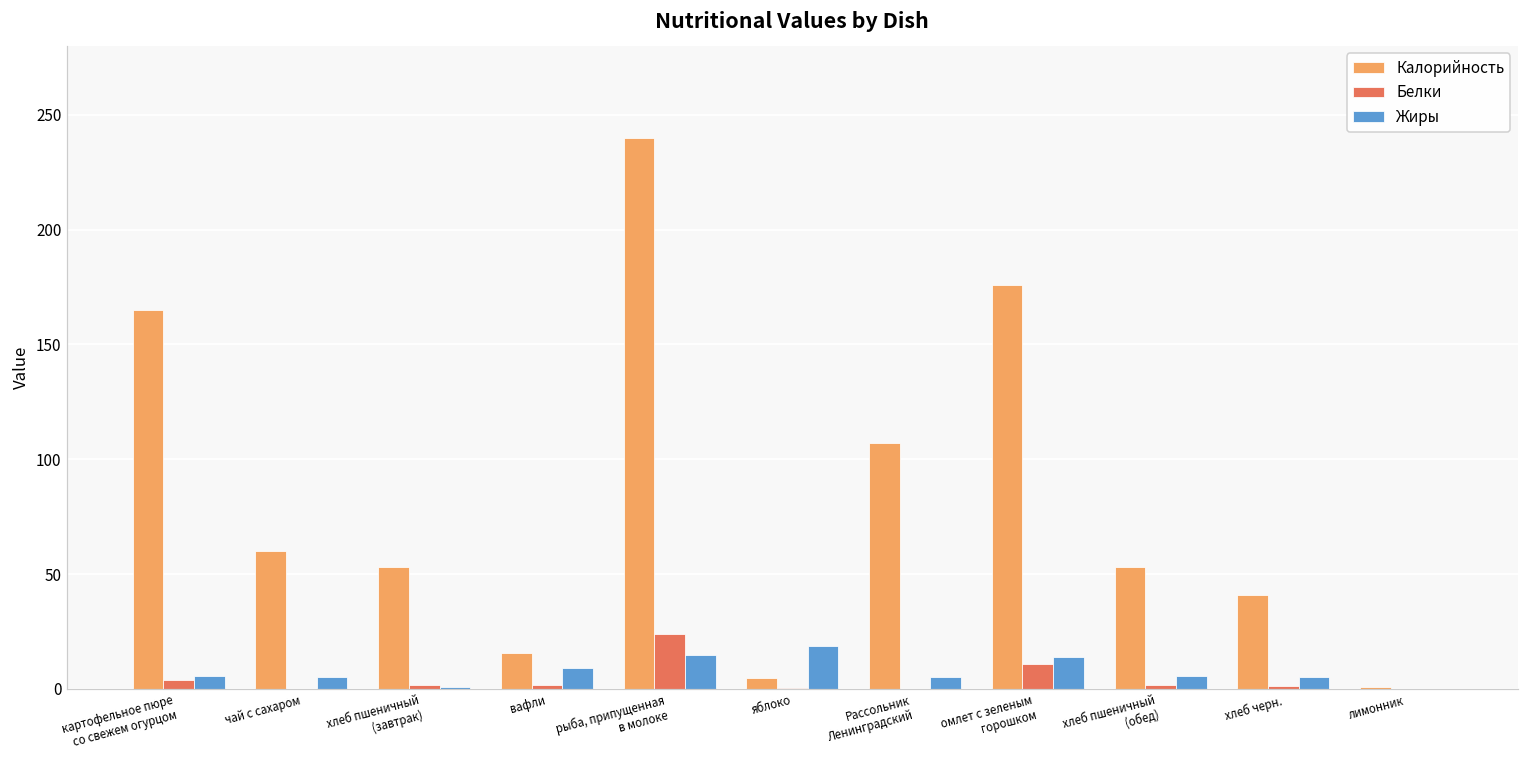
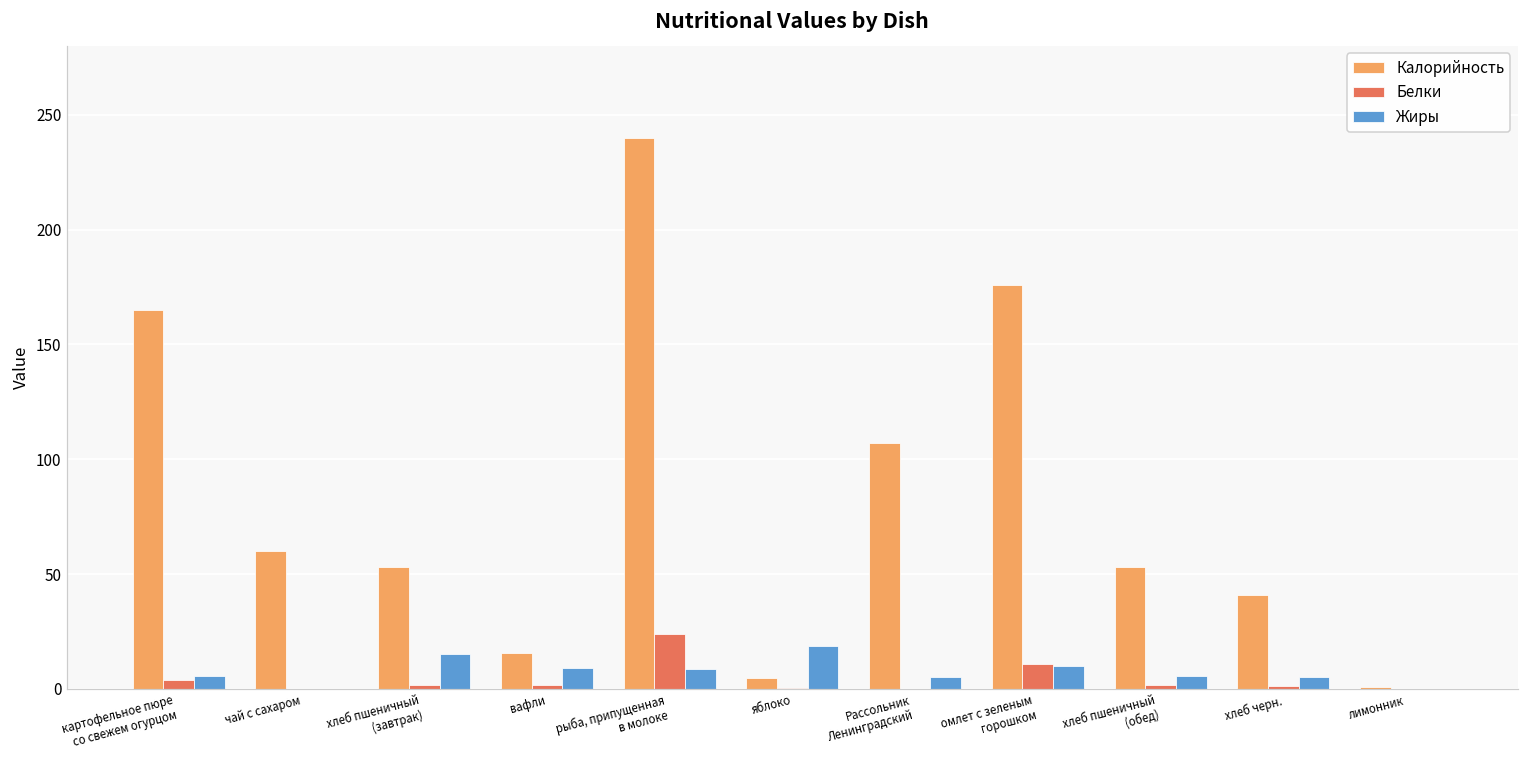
  {
    "Жиры": {
      "картофельное пюре со свежем огурцом": 6,
-     "чай с сахаром": 5,
-     "хлеб пшеничный (завтрак)": 1,
+     "чай с сахаром": 0,
+     "хлеб пшеничный (завтрак)": 15,
      "вафли": 9,
-     "рыба, припущенная в молоке": 15,
+     "рыба, припущенная в молоке": 9,
      "яблоко": 19,
      "Рассольник Ленинградский": 5,
-     "омлет с зеленым горошком": 14,
+     "омлет с зеленым горошком": 10,
      "хлеб пшеничный (обед)": 6,
      "хлеб черн.": 5,
      "лимонник": 0
    }
  }
